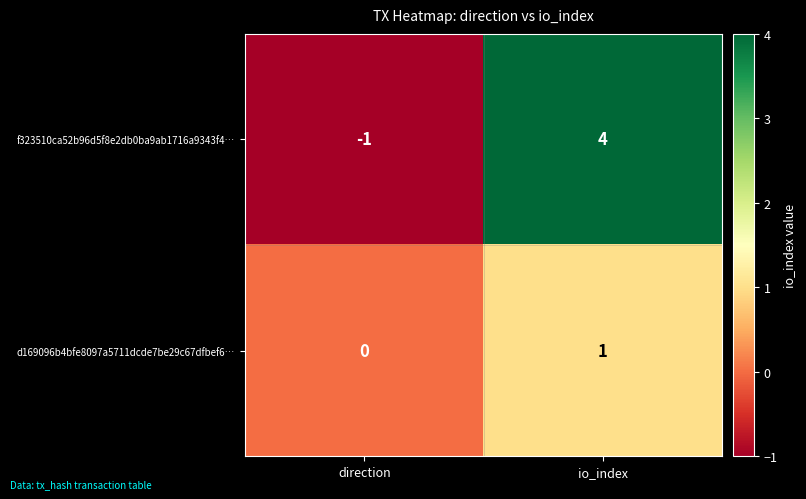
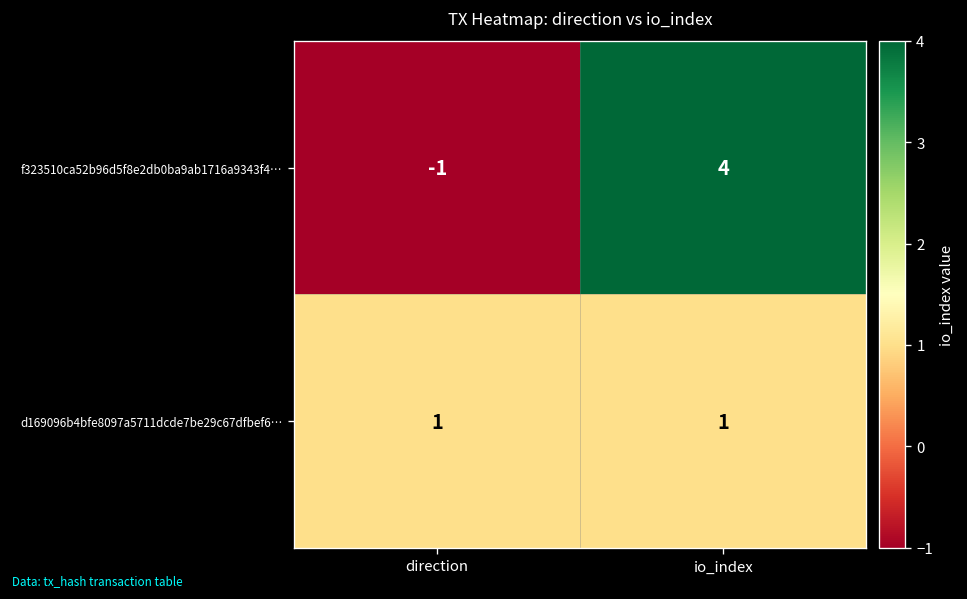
  {
    "f323510ca52b96d5f8e2db0ba9ab1716a9343f4…": {
      "direction": -1,
      "io_index": 4
    },
    "d169096b4bfe8097a5711dcde7be29c67dfbef6…": {
-     "direction": 0,
+     "direction": 1,
      "io_index": 1
    }
  }
